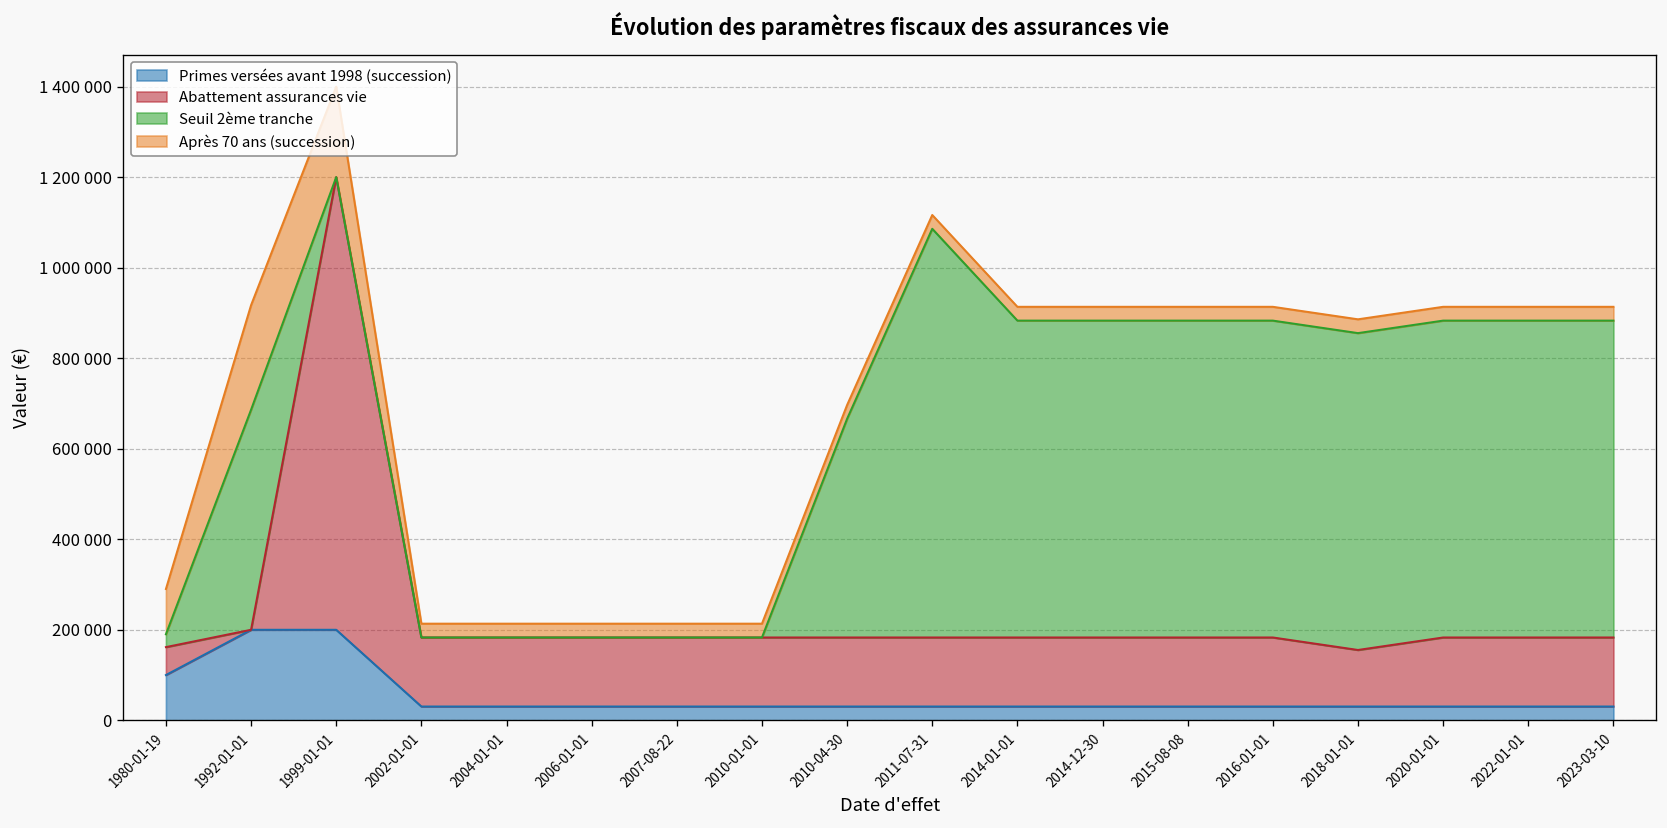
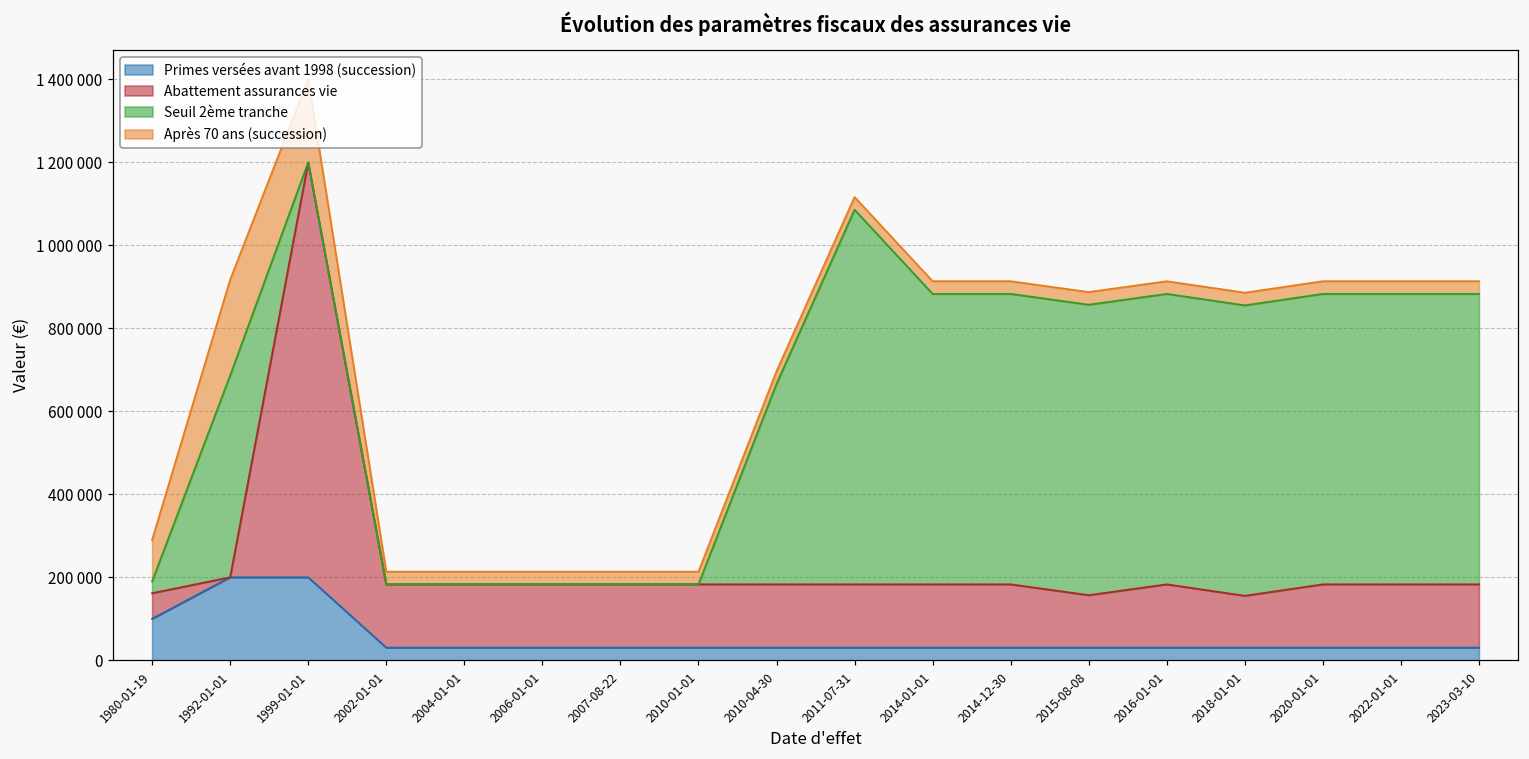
  {
    "Primes versées avant 1998 (succession)": {
      "1980-01-19": 100000,
      "1999-01-01": 200000,
      "2002-01-01": 30000,
      "2004-01-01": 30000,
      "2006-01-01": 30000,
      "2007-08-22": 30000,
      "2010-01-01": 30000,
      "2010-04-30": 30000,
      "2011-07-31": 30000,
      "2014-01-01": 30000,
      "2014-12-30": 30000,
      "2015-08-08": 30000,
      "2016-01-01": 30000,
      "2018-01-01": 30000,
      "2020-01-01": 30000,
      "2022-01-01": 30000,
      "2023-03-10": 30000
    },
    "Abattement assurances vie": {
      "1980-01-19": 60000,
      "2010-04-30": 150000,
      "2011-07-31": 150000,
      "2014-01-01": 150000,
      "2014-12-30": 150000,
-     "2015-08-08": 150000,
+     "2015-08-08": 130000,
      "2016-01-01": 150000,
      "2018-01-01": 120000,
      "2020-01-01": 150000,
      "2022-01-01": 150000,
      "2023-03-10": 150000
    },
    "Seuil 2ème tranche": {
      "1980-01-19": 30000,
      "1992-01-01": 490000,
      "2010-04-30": 480000,
      "2011-07-31": 900000,
      "2014-01-01": 700000,
      "2014-12-30": 700000,
      "2015-08-08": 700000,
      "2016-01-01": 700000,
      "2018-01-01": 700000,
      "2020-01-01": 700000,
      "2022-01-01": 700000,
      "2023-03-10": 700000
    },
    "Après 70 ans (succession)": {
      "1980-01-19": 100000,
      "1992-01-01": 230000,
      "2002-01-01": 30000,
      "2004-01-01": 30000,
      "2006-01-01": 30000,
      "2007-08-22": 30000,
      "2010-01-01": 30000,
      "2010-04-30": 30000,
      "2011-07-31": 30000,
      "2014-01-01": 30000,
      "2014-12-30": 30000,
      "2015-08-08": 30000,
      "2016-01-01": 30000,
      "2018-01-01": 30000,
      "2020-01-01": 30000,
      "2022-01-01": 30000,
      "2023-03-10": 30000
    }
  }
